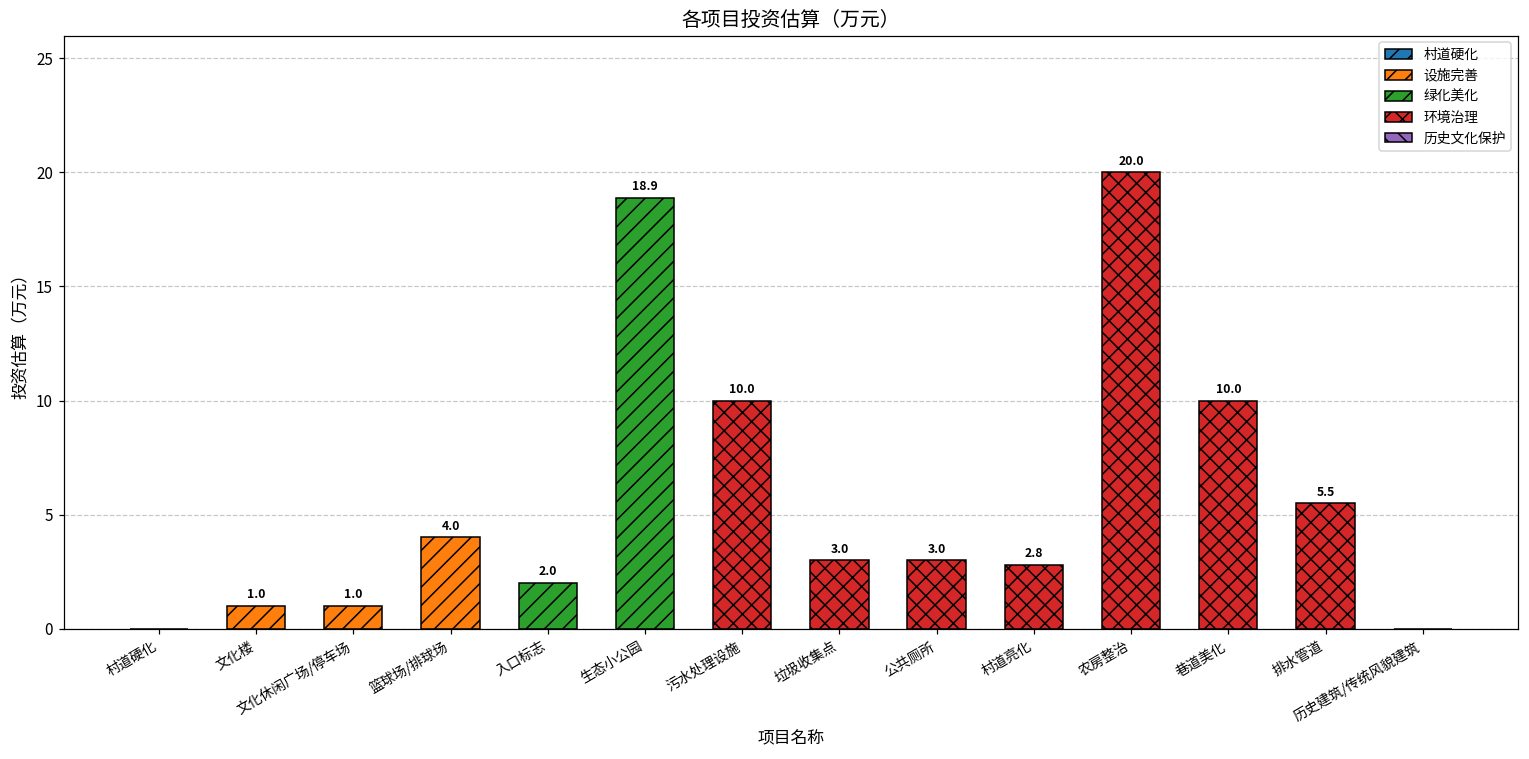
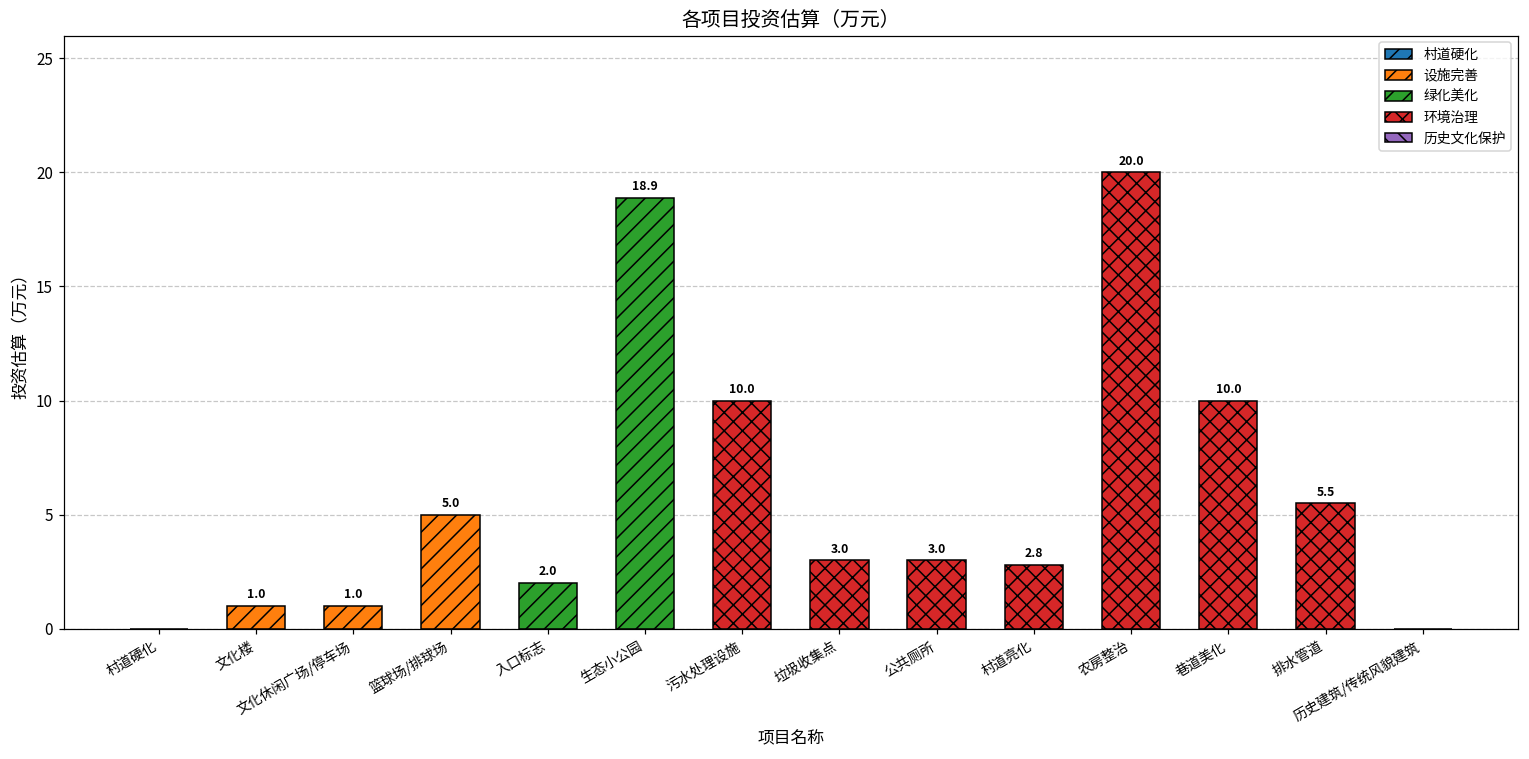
  {
    "文化楼": 1.0,
    "文化休闲广场/停车场": 1.0,
-   "篮球场/排球场": 4.0,
+   "篮球场/排球场": 5.0,
    "入口标志": 2.0,
    "生态小公园": 18.9,
    "污水处理设施": 10.0,
    "垃圾收集点": 3.0,
    "公共厕所": 3.0,
    "村道亮化": 2.8,
    "农房整治": 20.0,
    "巷道美化": 10.0,
    "排水管道": 5.5
  }
